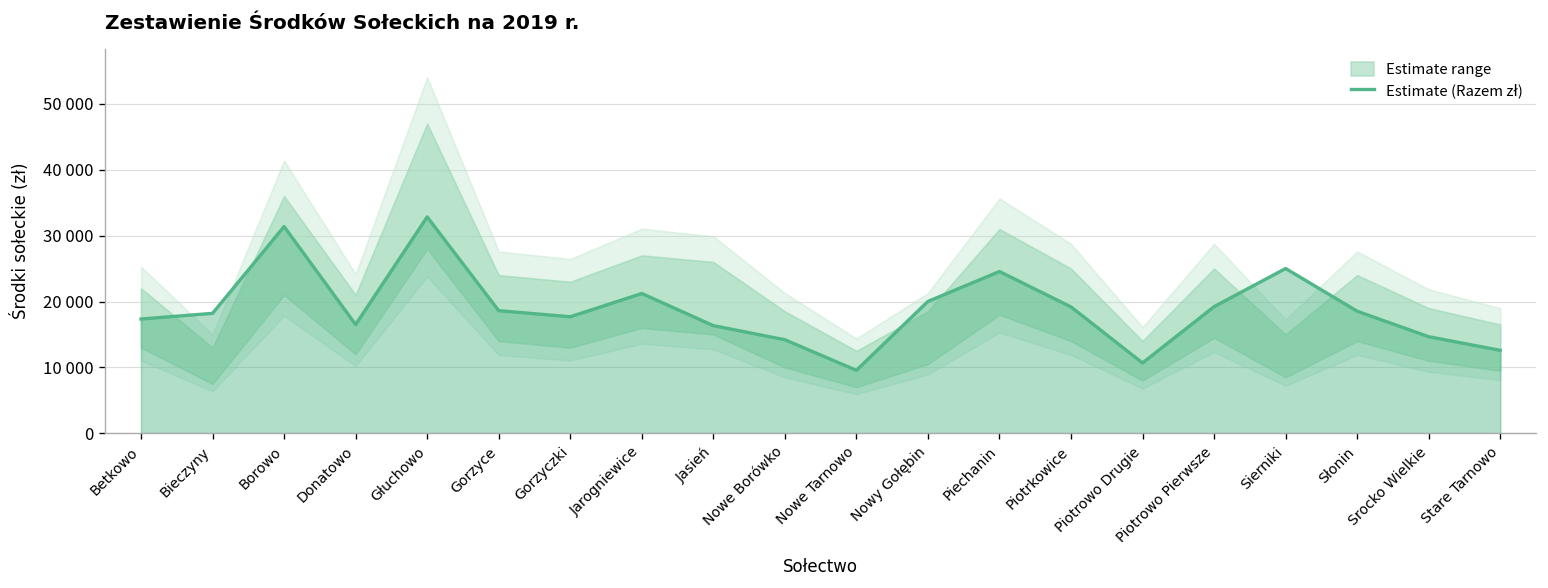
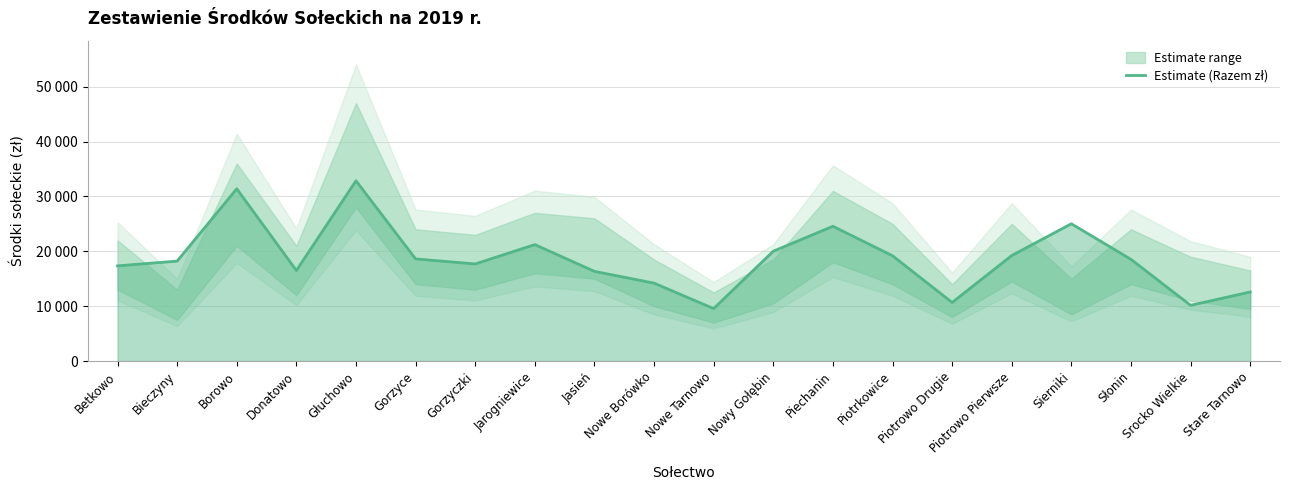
  {
    "Estimate (Razem zł)": {
      "Betkowo": 17000,
      "Bieczyny": 18000,
      "Borowo": 31000,
      "Donatowo": 16000,
      "Głuchowo": 33000,
      "Gorzyce": 19000,
      "Gorzyczki": 18000,
      "Jarogniewice": 21000,
      "Jasień": 16000,
      "Nowe Borówko": 14000,
      "Nowe Tarnowo": 10000,
      "Nowy Gołębin": 20000,
      "Piechanin": 25000,
      "Piotrkowice": 19000,
      "Piotrowo Drugie": 11000,
      "Piotrowo Pierwsze": 19000,
      "Sierniki": 25000,
      "Słonin": 19000,
-     "Srocko Wielkie": 15000,
+     "Srocko Wielkie": 10000,
      "Stare Tarnowo": 13000
    }
  }
